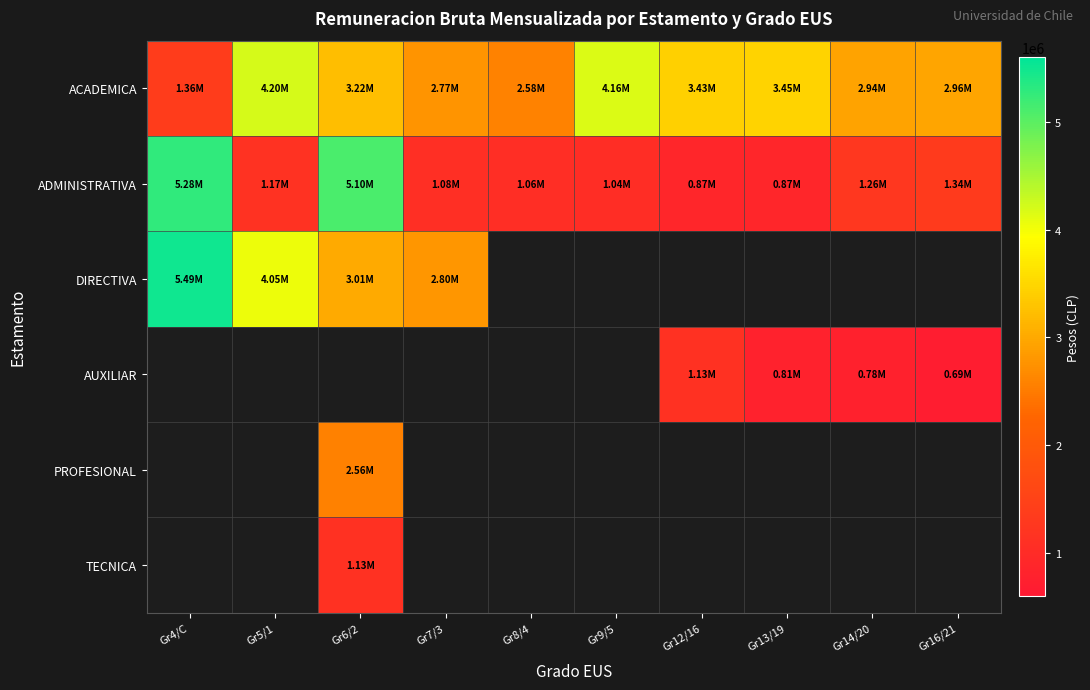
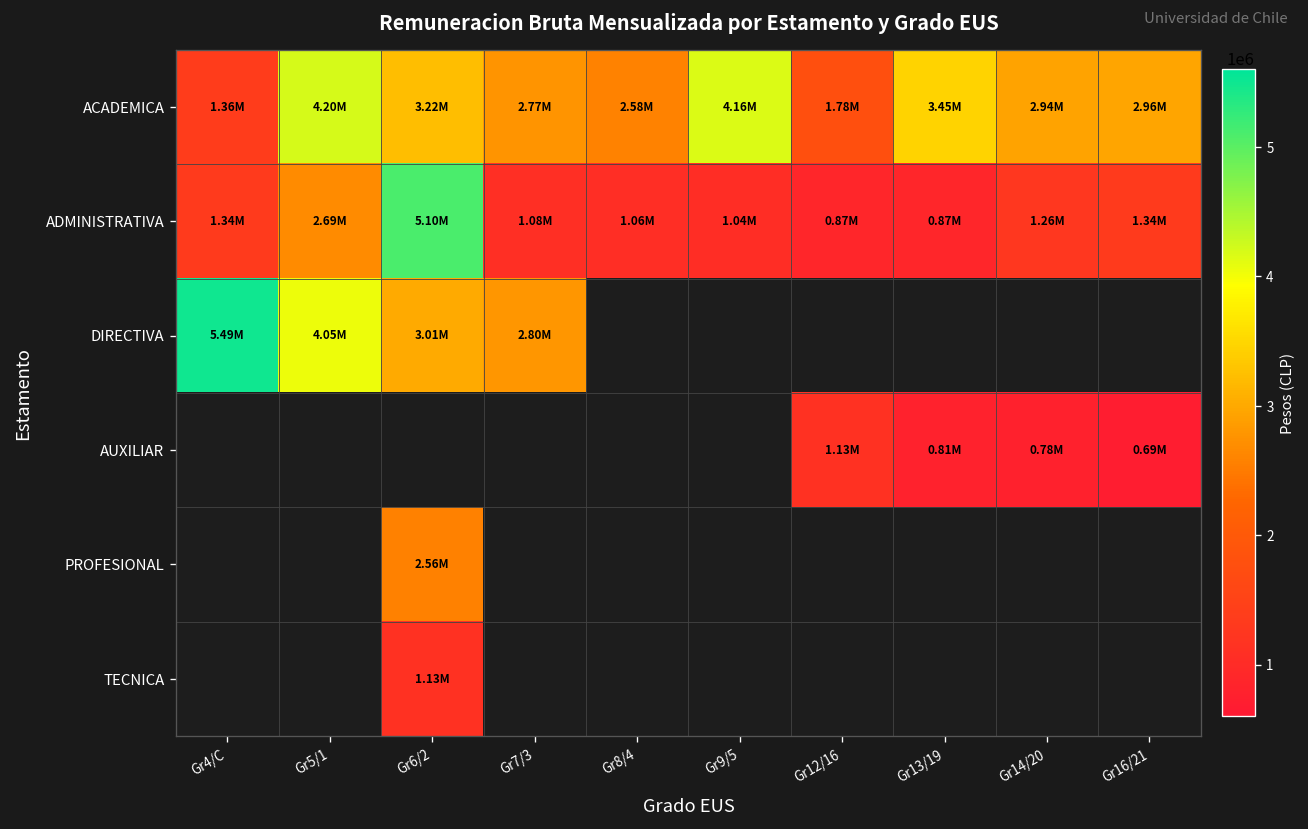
  {
    "ACADEMICA": {
      "Gr4/C": "1.36M",
      "Gr5/1": "4.20M",
      "Gr6/2": "3.22M",
      "Gr7/3": "2.77M",
      "Gr8/4": "2.58M",
      "Gr9/5": "4.16M",
-     "Gr12/16": "3.43M",
+     "Gr12/16": "1.78M",
      "Gr13/19": "3.45M",
      "Gr14/20": "2.94M",
      "Gr16/21": "2.96M"
    },
    "ADMINISTRATIVA": {
-     "Gr4/C": "5.28M",
-     "Gr5/1": "1.17M",
+     "Gr4/C": "1.34M",
+     "Gr5/1": "2.69M",
      "Gr6/2": "5.10M",
      "Gr7/3": "1.08M",
      "Gr8/4": "1.06M",
      "Gr9/5": "1.04M",
      "Gr12/16": "0.87M",
      "Gr13/19": "0.87M",
      "Gr14/20": "1.26M",
      "Gr16/21": "1.34M"
    },
    "DIRECTIVA": {
      "Gr4/C": "5.49M",
      "Gr5/1": "4.05M",
      "Gr6/2": "3.01M",
      "Gr7/3": "2.80M"
    },
    "AUXILIAR": {
      "Gr12/16": "1.13M",
      "Gr13/19": "0.81M",
      "Gr14/20": "0.78M",
      "Gr16/21": "0.69M"
    },
    "PROFESIONAL": {
      "Gr6/2": "2.56M"
    },
    "TECNICA": {
      "Gr6/2": "1.13M"
    }
  }
